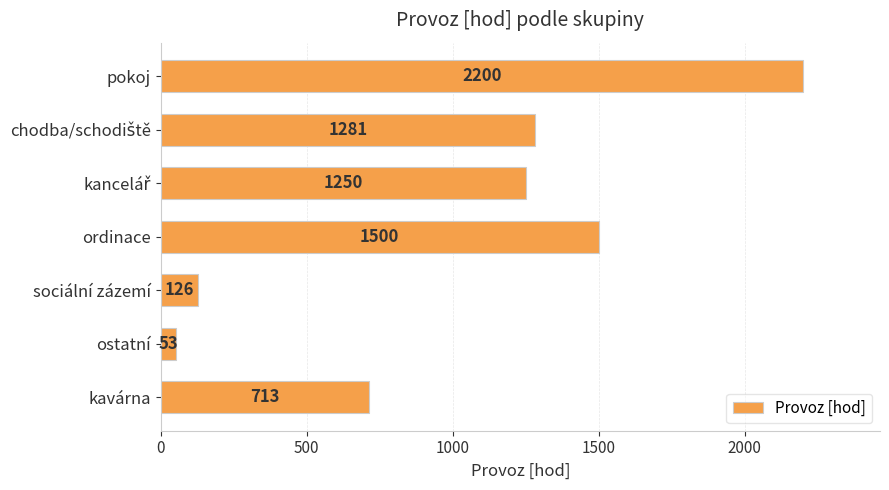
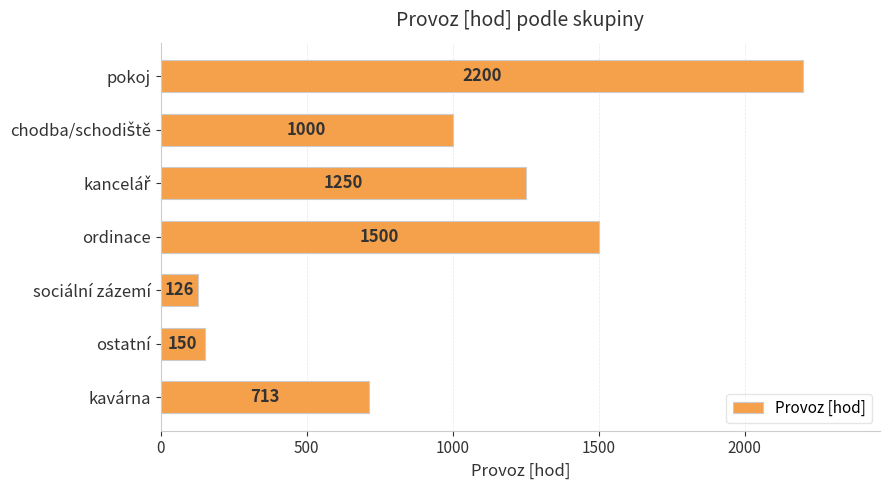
  {
    "pokoj": 2200,
-   "chodba/schodiště": 1281,
+   "chodba/schodiště": 1000,
    "kancelář": 1250,
    "ordinace": 1500,
    "sociální zázemí": 126,
-   "ostatní": 53,
+   "ostatní": 150,
    "kavárna": 713
  }
